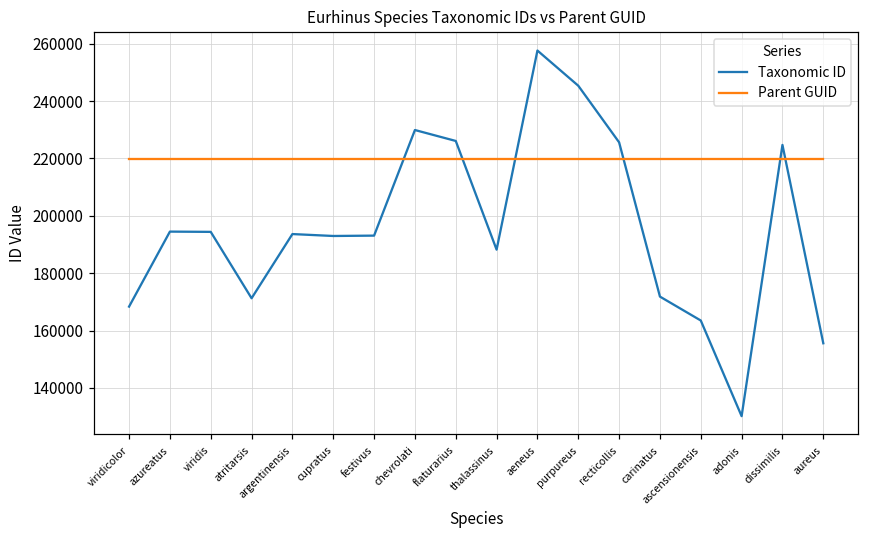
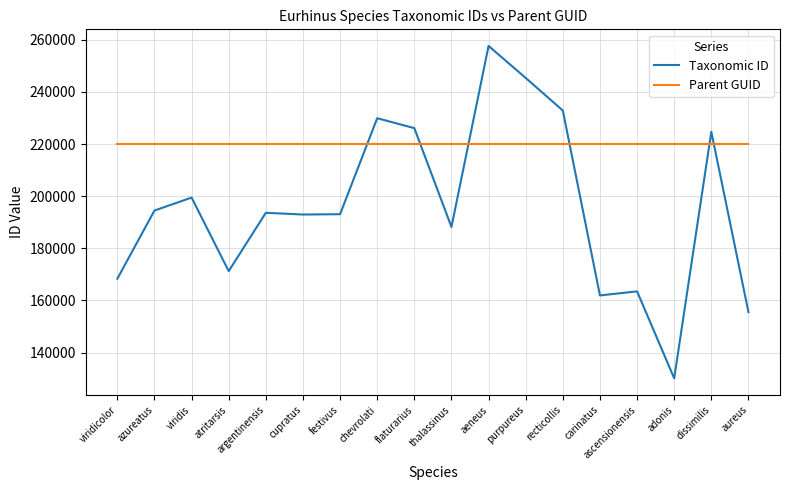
  {
    "Taxonomic ID": {
      "viridicolor": 168000,
      "azureatus": 194000,
-     "viridis": 194000,
+     "viridis": 199000,
      "atritarsis": 171000,
      "argentinensis": 194000,
      "cupratus": 193000,
      "festivus": 193000,
      "chevrolati": 230000,
      "flaturarius": 226000,
      "thalassinus": 188000,
      "aeneus": 258000,
      "purpureus": 245000,
-     "recticollis": 226000,
-     "carinatus": 172000,
+     "recticollis": 233000,
+     "carinatus": 162000,
      "ascensionensis": 163000,
      "adonis": 130000,
      "dissimilis": 225000,
      "aureus": 156000
    },
    "Parent GUID": {
      "viridicolor": 220000,
      "azureatus": 220000,
      "viridis": 220000,
      "atritarsis": 220000,
      "argentinensis": 220000,
      "cupratus": 220000,
      "festivus": 220000,
      "chevrolati": 220000,
      "flaturarius": 220000,
      "thalassinus": 220000,
      "aeneus": 220000,
      "purpureus": 220000,
      "recticollis": 220000,
      "carinatus": 220000,
      "ascensionensis": 220000,
      "adonis": 220000,
      "dissimilis": 220000,
      "aureus": 220000
    }
  }
